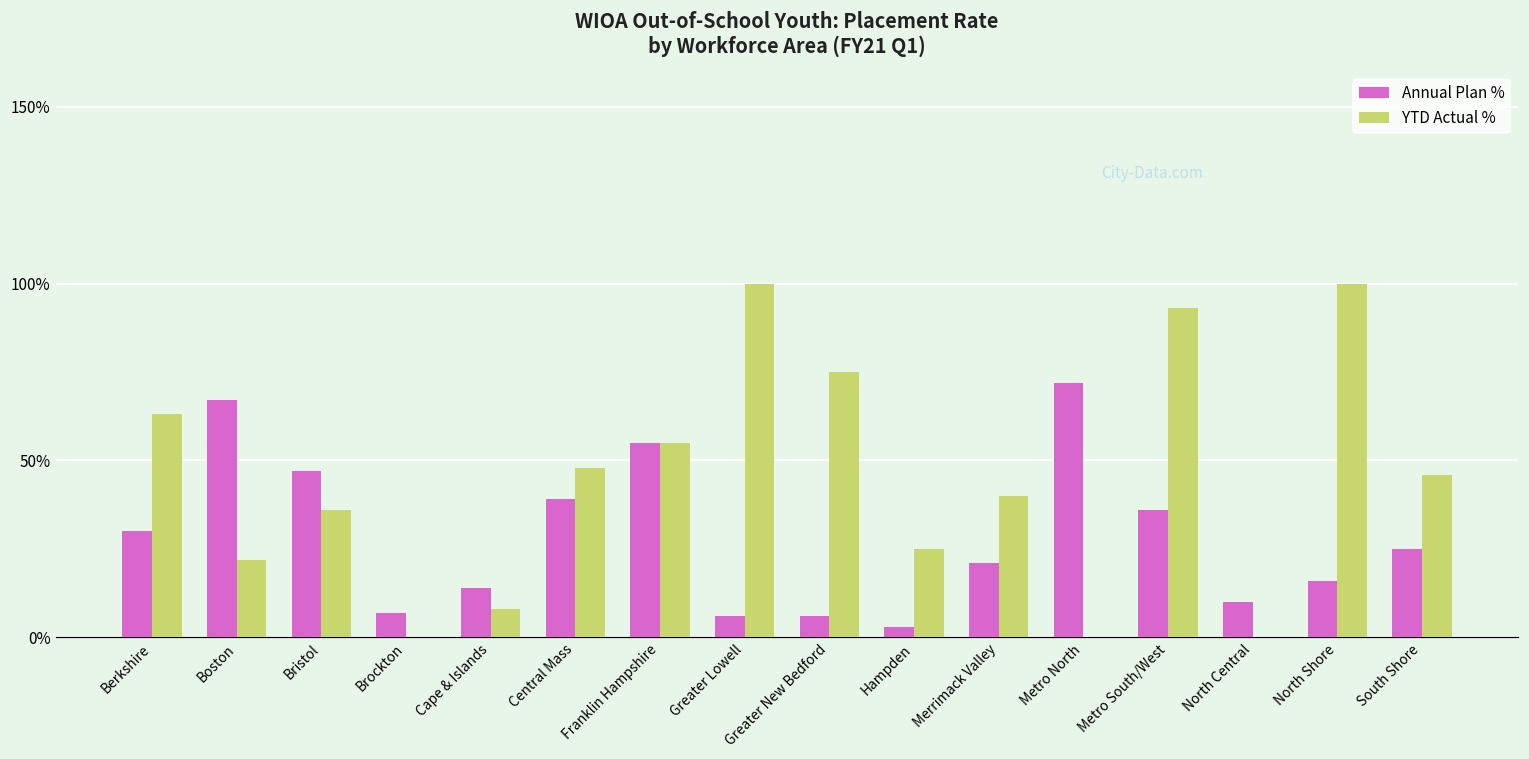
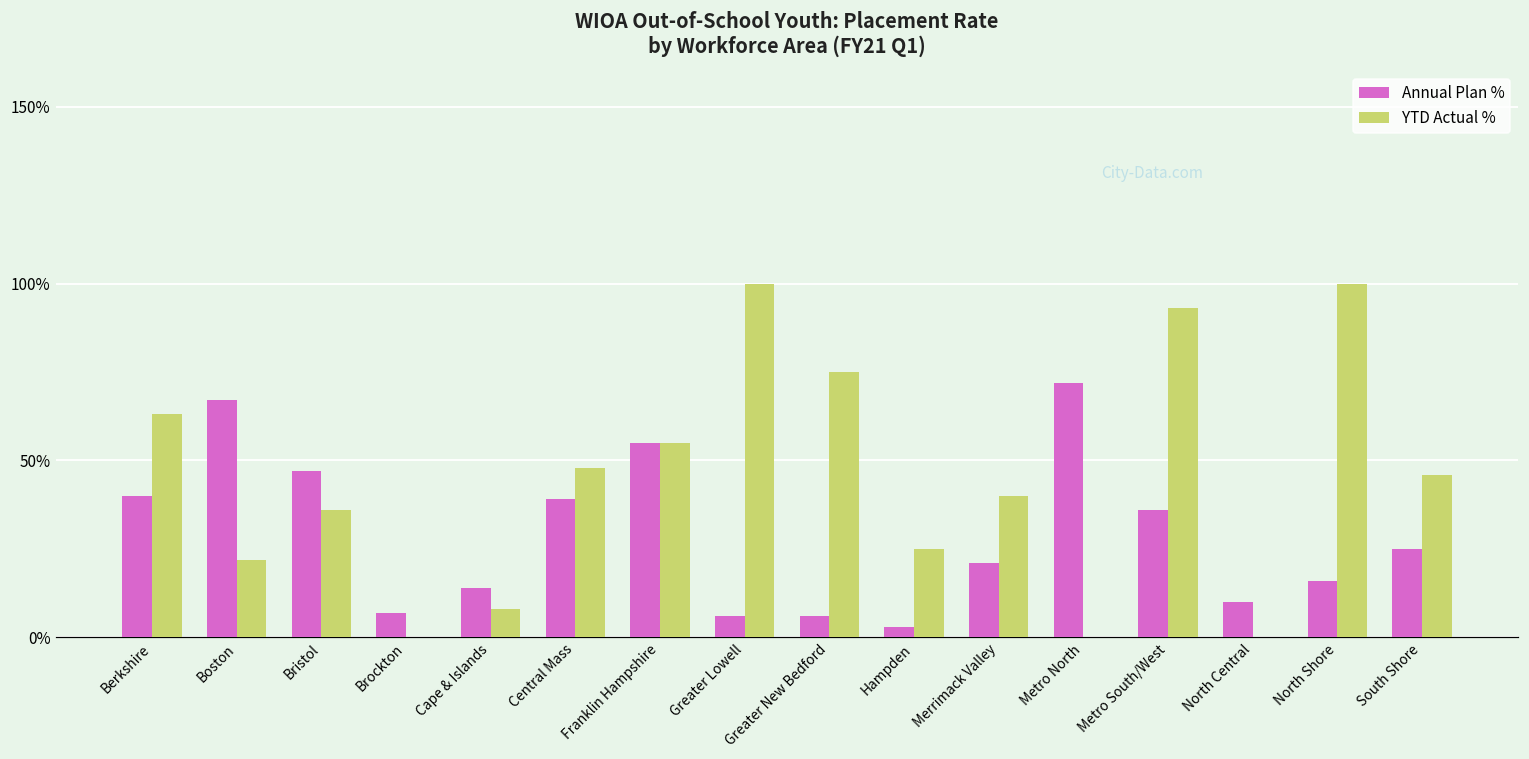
  {
    "Annual Plan %": {
-     "Berkshire": "30%",
+     "Berkshire": "40%",
      "Boston": "67%",
      "Bristol": "47%",
      "Brockton": "7%",
      "Cape & Islands": "14%",
      "Central Mass": "39%",
      "Franklin Hampshire": "55%",
      "Greater Lowell": "6%",
      "Greater New Bedford": "6%",
      "Hampden": "3%",
      "Merrimack Valley": "21%",
      "Metro North": "72%",
      "Metro South/West": "36%",
      "North Central": "10%",
      "North Shore": "16%",
      "South Shore": "25%"
    },
    "YTD Actual %": {
      "Berkshire": "63%",
      "Boston": "22%",
      "Bristol": "36%",
      "Brockton": "0%",
      "Cape & Islands": "8%",
      "Central Mass": "48%",
      "Franklin Hampshire": "55%",
      "Greater Lowell": "100%",
      "Greater New Bedford": "75%",
      "Hampden": "25%",
      "Merrimack Valley": "40%",
      "Metro North": "0%",
      "Metro South/West": "93%",
      "North Central": "0%",
      "North Shore": "100%",
      "South Shore": "46%"
    }
  }
